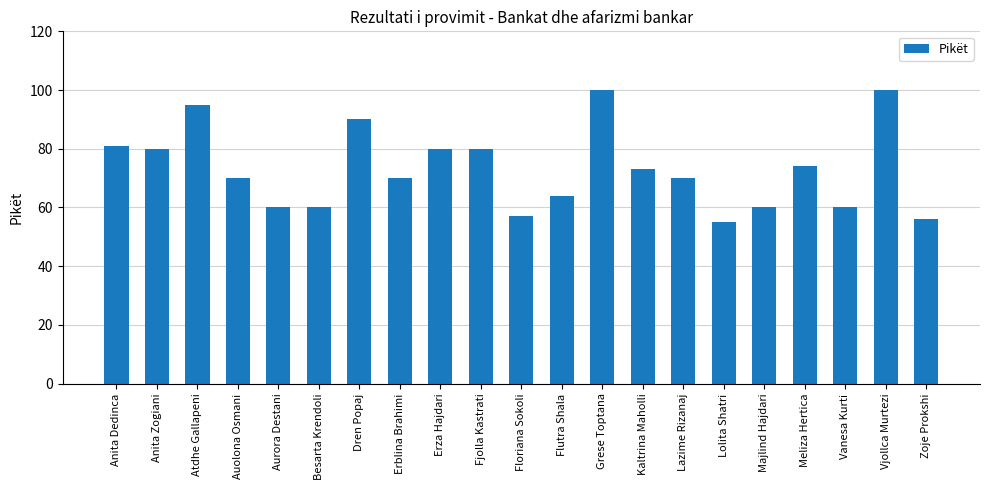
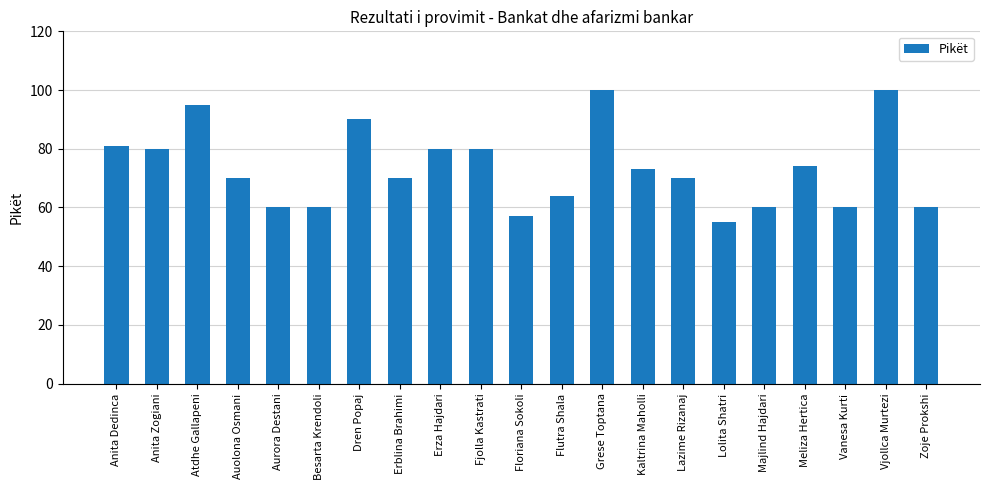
  {
    "Anita Dedinca": 81,
    "Anita Zogiani": 80,
    "Atdhe Gallapeni": 95,
    "Auolona Osmani": 70,
    "Aurora Destani": 60,
    "Besarta Krendoli": 60,
    "Dren Popaj": 90,
    "Erblina Brahimi": 70,
    "Erza Hajdari": 80,
    "Fjolla Kastrati": 80,
    "Floriana Sokoli": 57,
    "Flutra Shala": 64,
    "Grese Toptana": 100,
    "Kaltrina Maholli": 73,
    "Lazime Rizanaj": 70,
    "Lolita Shatri": 55,
    "Majlind Hajdari": 60,
    "Meliza Hertica": 74,
    "Vanesa Kurti": 60,
    "Vjollca Murtezi": 100,
-   "Zoje Prokshi": 56
+   "Zoje Prokshi": 60
  }
